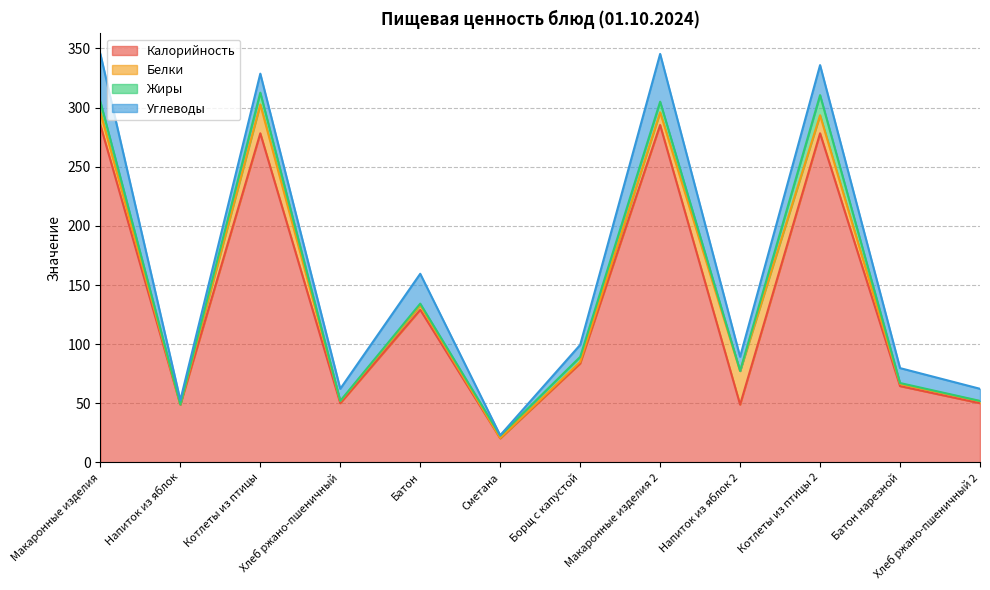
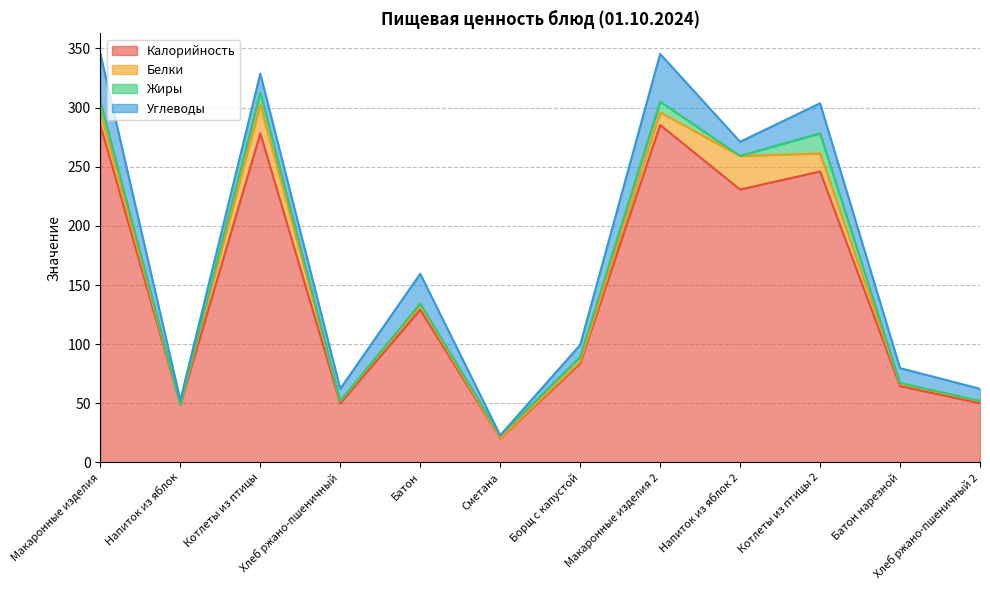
  {
    "Калорийность": {
      "Макаронные изделия": 285,
      "Котлеты из птицы": 278,
      "Батон": 129,
      "Макаронные изделия 2": 285,
-     "Напиток из яблок 2": 49,
-     "Котлеты из птицы 2": 278
+     "Напиток из яблок 2": 231,
+     "Котлеты из птицы 2": 246
    },
    "Белки": {
      "Макаронные изделия": 11,
      "Котлеты из птицы": 24,
      "Макаронные изделия 2": 11,
      "Котлеты из птицы 2": 15
    },
    "Жиры": {
      "Макаронные изделия": 9,
      "Котлеты из птицы": 10,
      "Борщ с капустой": 4,
      "Макаронные изделия 2": 9,
      "Котлеты из птицы 2": 17
    },
    "Углеводы": {
      "Макаронные изделия": 40,
      "Напиток из яблок": 4,
      "Котлеты из птицы": 16,
      "Хлеб ржано-пшеничный": 10,
      "Батон": 25,
      "Борщ с капустой": 10,
      "Макаронные изделия 2": 40,
      "Напиток из яблок 2": 12,
      "Котлеты из птицы 2": 25,
      "Батон нарезной": 13,
      "Хлеб ржано-пшеничный 2": 10
    }
  }
